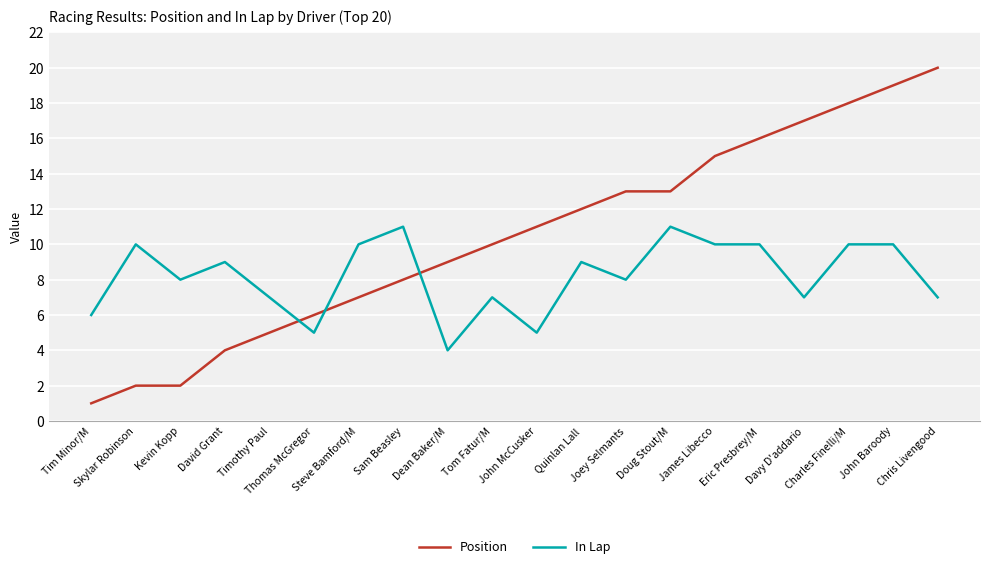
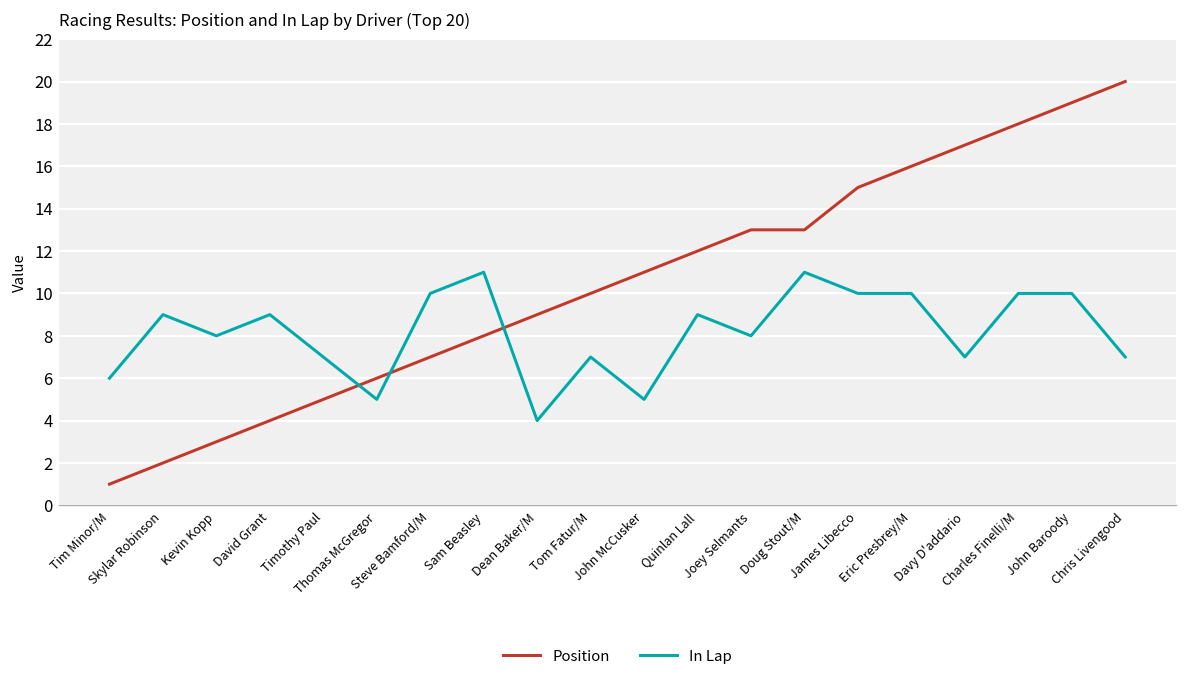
  {
    "Position": {
      "Tim Minor/M": 1,
      "Skylar Robinson": 2,
-     "Kevin Kopp": 2,
+     "Kevin Kopp": 3,
      "David Grant": 4,
      "Timothy Paul": 5,
      "Thomas McGregor": 6,
      "Steve Bamford/M": 7,
      "Sam Beasley": 8,
      "Dean Baker/M": 9,
      "Tom Fatur/M": 10,
      "John McCusker": 11,
      "Quinlan Lall": 12,
      "Joey Selmants": 13,
      "Doug Stout/M": 13,
      "James Libecco": 15,
      "Eric Presbrey/M": 16,
      "Davy D'addario": 17,
      "Charles Finelli/M": 18,
      "John Baroody": 19,
      "Chris Livengood": 20
    },
    "In Lap": {
      "Tim Minor/M": 6,
-     "Skylar Robinson": 10,
+     "Skylar Robinson": 9,
      "Kevin Kopp": 8,
      "David Grant": 9,
      "Timothy Paul": 7,
      "Thomas McGregor": 5,
      "Steve Bamford/M": 10,
      "Sam Beasley": 11,
      "Dean Baker/M": 4,
      "Tom Fatur/M": 7,
      "John McCusker": 5,
      "Quinlan Lall": 9,
      "Joey Selmants": 8,
      "Doug Stout/M": 11,
      "James Libecco": 10,
      "Eric Presbrey/M": 10,
      "Davy D'addario": 7,
      "Charles Finelli/M": 10,
      "John Baroody": 10,
      "Chris Livengood": 7
    }
  }
